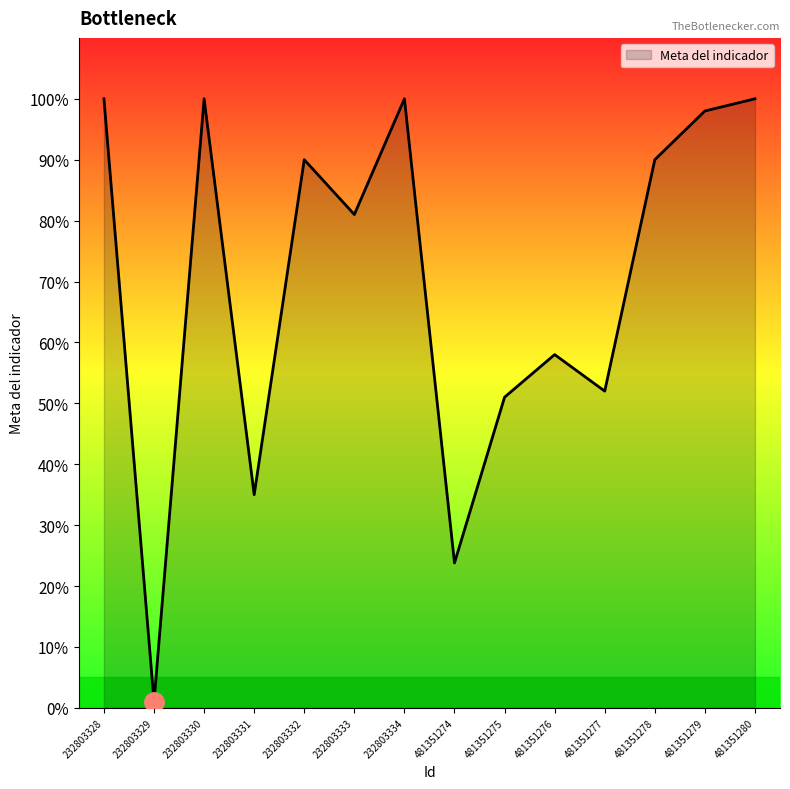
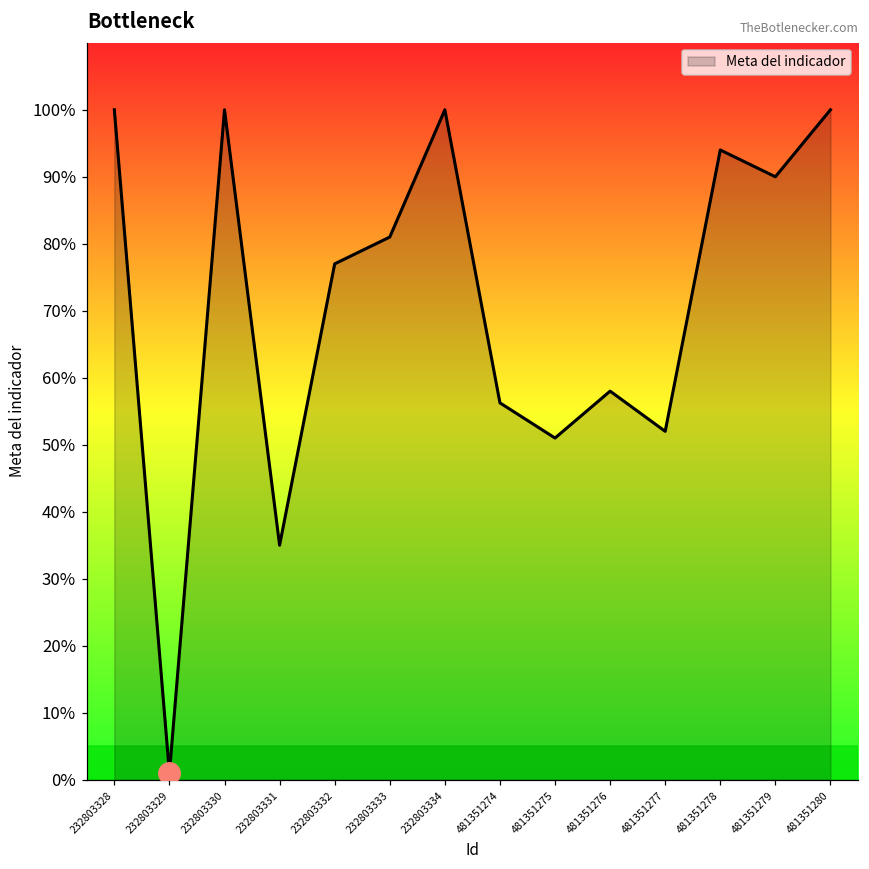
  {
    "Meta del indicador": {
      "232803328": "100%",
      "232803330": "100%",
      "232803331": "35%",
-     "232803332": "90%",
+     "232803332": "77%",
      "232803333": "81%",
      "232803334": "100%",
-     "481351274": "24%",
+     "481351274": "56%",
      "481351275": "51%",
      "481351276": "58%",
      "481351277": "52%",
-     "481351278": "90%",
-     "481351279": "98%",
+     "481351278": "94%",
+     "481351279": "90%",
      "481351280": "100%"
    }
  }
